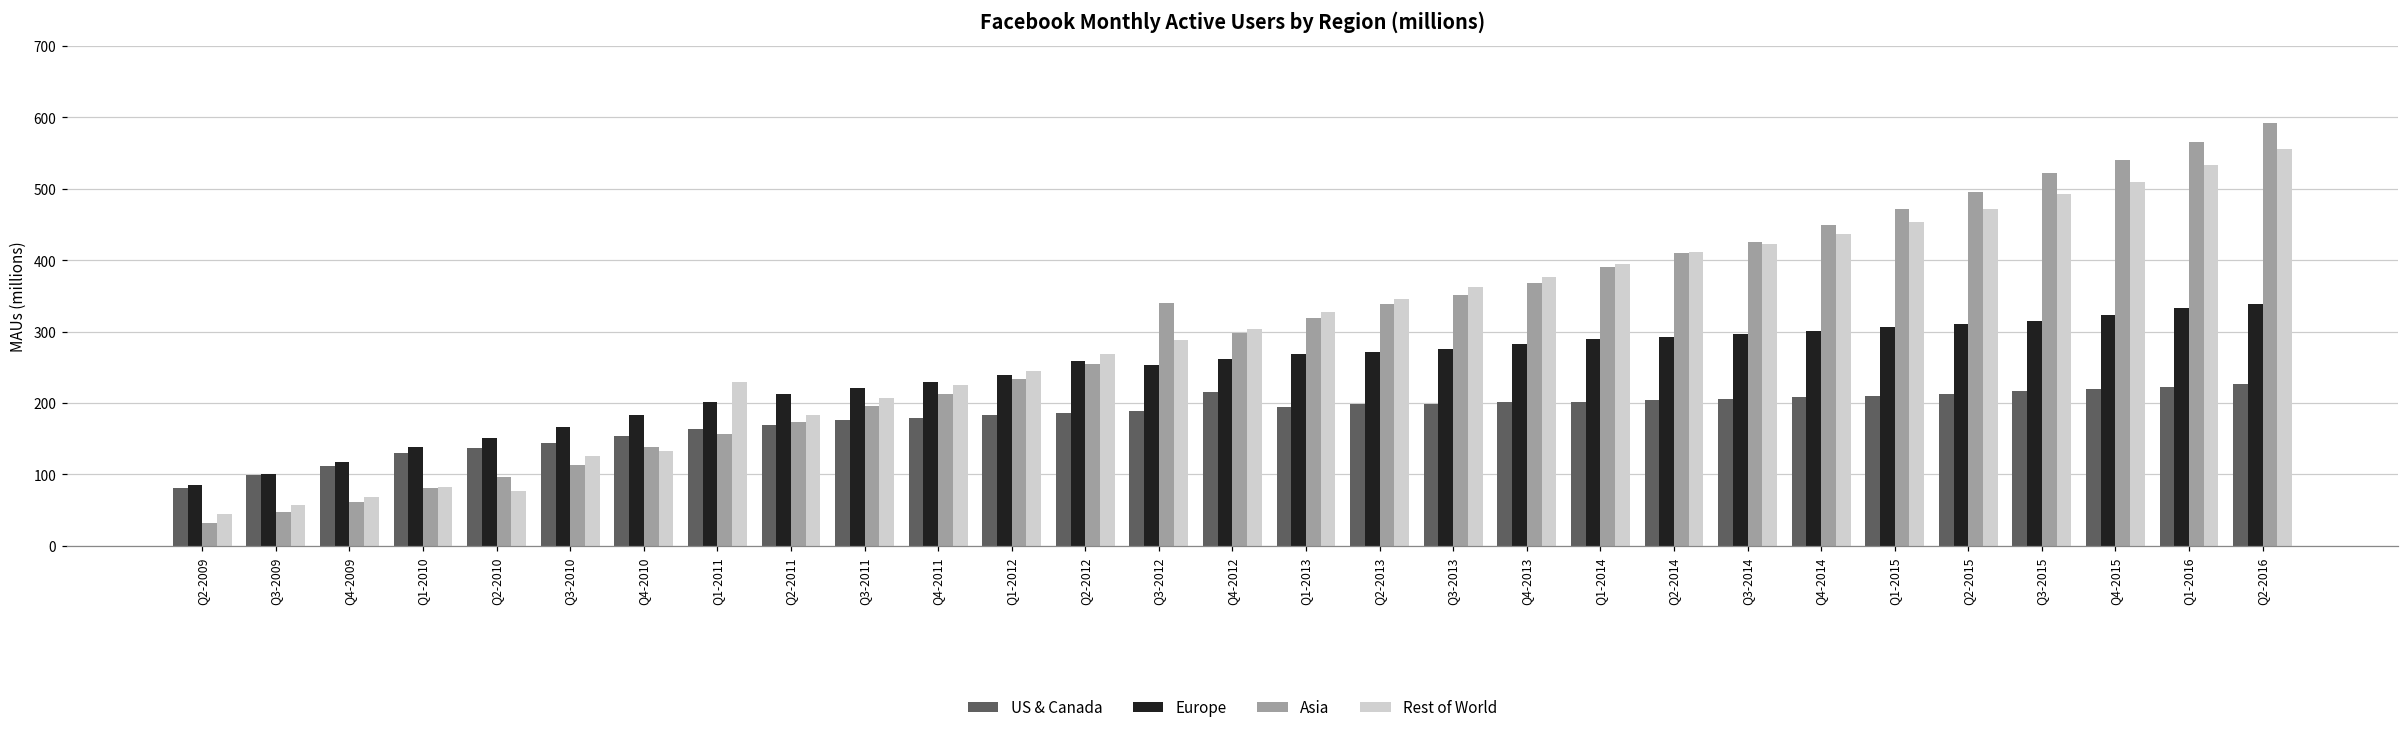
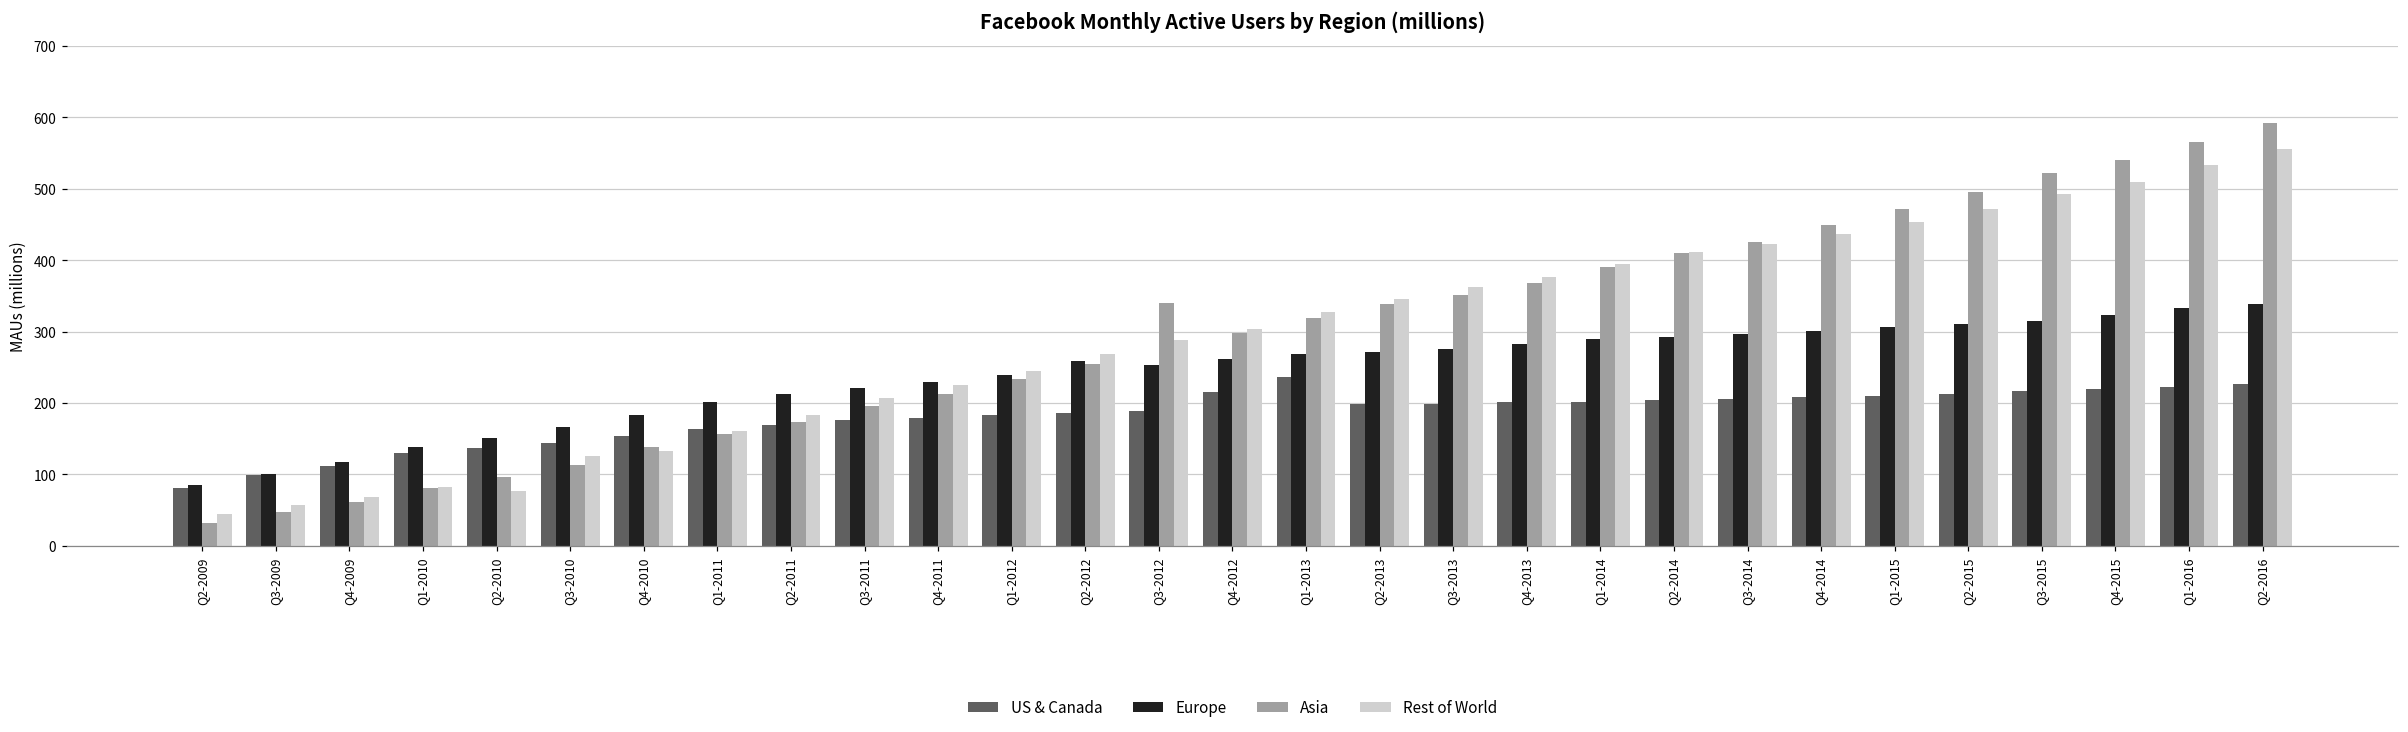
  {
    "US & Canada": {
      "Q2-2009": 80,
      "Q3-2009": 100,
      "Q4-2009": 110,
      "Q1-2010": 130,
      "Q2-2010": 140,
      "Q3-2010": 140,
      "Q4-2010": 150,
      "Q1-2011": 160,
      "Q2-2011": 170,
      "Q3-2011": 180,
      "Q4-2011": 180,
      "Q1-2012": 180,
      "Q2-2012": 190,
      "Q3-2012": 190,
      "Q4-2012": 220,
-     "Q1-2013": 200,
+     "Q1-2013": 240,
      "Q2-2013": 200,
      "Q3-2013": 200,
      "Q4-2013": 200,
      "Q1-2014": 200,
      "Q2-2014": 200,
      "Q3-2014": 210,
      "Q4-2014": 210,
      "Q1-2015": 210,
      "Q2-2015": 210,
      "Q3-2015": 220,
      "Q4-2015": 220,
      "Q1-2016": 220,
      "Q2-2016": 230
    },
    "Europe": {
      "Q2-2009": 90,
      "Q3-2009": 100,
      "Q4-2009": 120,
      "Q1-2010": 140,
      "Q2-2010": 150,
      "Q3-2010": 170,
      "Q4-2010": 180,
      "Q1-2011": 200,
      "Q2-2011": 210,
      "Q3-2011": 220,
      "Q4-2011": 230,
      "Q1-2012": 240,
      "Q2-2012": 260,
      "Q3-2012": 250,
      "Q4-2012": 260,
      "Q1-2013": 270,
      "Q2-2013": 270,
      "Q3-2013": 280,
      "Q4-2013": 280,
      "Q1-2014": 290,
      "Q2-2014": 290,
      "Q3-2014": 300,
      "Q4-2014": 300,
      "Q1-2015": 310,
      "Q2-2015": 310,
      "Q3-2015": 320,
      "Q4-2015": 320,
      "Q1-2016": 330,
      "Q2-2016": 340
    },
    "Asia": {
      "Q2-2009": 30,
      "Q3-2009": 50,
      "Q4-2009": 60,
      "Q1-2010": 80,
      "Q2-2010": 100,
      "Q3-2010": 110,
      "Q4-2010": 140,
      "Q1-2011": 160,
      "Q2-2011": 170,
      "Q3-2011": 200,
      "Q4-2011": 210,
      "Q1-2012": 230,
      "Q2-2012": 260,
      "Q3-2012": 340,
      "Q4-2012": 300,
      "Q1-2013": 320,
      "Q2-2013": 340,
      "Q3-2013": 350,
      "Q4-2013": 370,
      "Q1-2014": 390,
      "Q2-2014": 410,
      "Q3-2014": 430,
      "Q4-2014": 450,
      "Q1-2015": 470,
      "Q2-2015": 500,
      "Q3-2015": 520,
      "Q4-2015": 540,
      "Q1-2016": 570,
      "Q2-2016": 590
    },
    "Rest of World": {
      "Q2-2009": 40,
      "Q3-2009": 60,
      "Q4-2009": 70,
      "Q1-2010": 80,
      "Q2-2010": 80,
      "Q3-2010": 130,
      "Q4-2010": 130,
-     "Q1-2011": 230,
+     "Q1-2011": 160,
      "Q2-2011": 180,
      "Q3-2011": 210,
      "Q4-2011": 230,
      "Q1-2012": 250,
      "Q2-2012": 270,
      "Q3-2012": 290,
      "Q4-2012": 300,
      "Q1-2013": 330,
      "Q2-2013": 350,
      "Q3-2013": 360,
      "Q4-2013": 380,
      "Q1-2014": 400,
      "Q2-2014": 410,
      "Q3-2014": 420,
      "Q4-2014": 440,
      "Q1-2015": 450,
      "Q2-2015": 470,
      "Q3-2015": 490,
      "Q4-2015": 510,
      "Q1-2016": 530,
      "Q2-2016": 560
    }
  }
